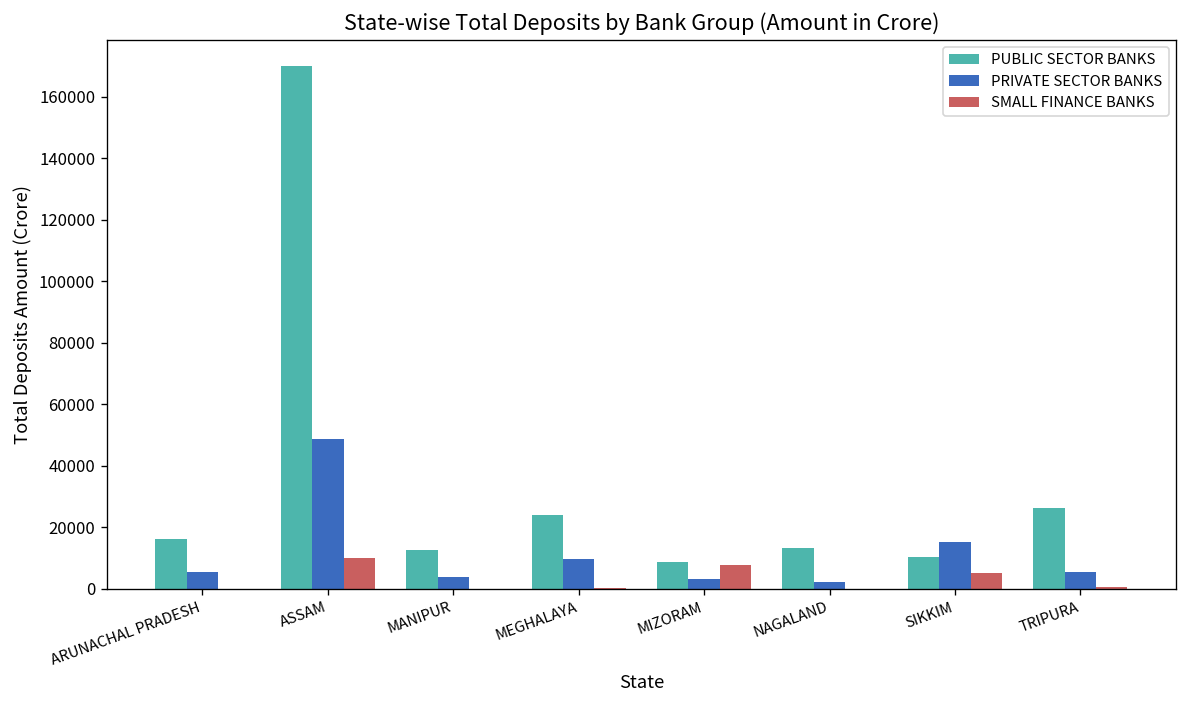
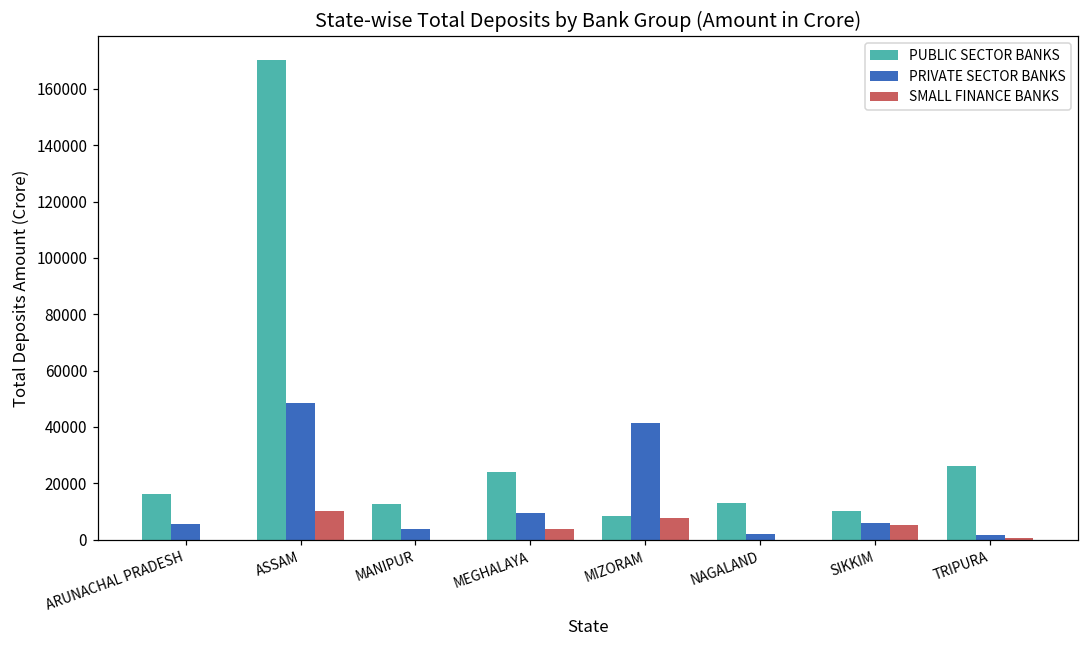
  {
    "PUBLIC SECTOR BANKS": {
      "ARUNACHAL PRADESH": 16000,
      "ASSAM": 170000,
      "MANIPUR": 13000,
      "MEGHALAYA": 24000,
      "MIZORAM": 9000,
      "NAGALAND": 13000,
      "SIKKIM": 10000,
      "TRIPURA": 26000
    },
    "PRIVATE SECTOR BANKS": {
      "ARUNACHAL PRADESH": 5000,
      "ASSAM": 49000,
      "MANIPUR": 4000,
      "MEGHALAYA": 10000,
-     "MIZORAM": 3000,
+     "MIZORAM": 41000,
      "NAGALAND": 2000,
-     "SIKKIM": 15000,
-     "TRIPURA": 5000
+     "SIKKIM": 6000,
+     "TRIPURA": 2000
    },
    "SMALL FINANCE BANKS": {
      "ASSAM": 10000,
-     "MEGHALAYA": 0,
+     "MEGHALAYA": 4000,
      "MIZORAM": 8000,
      "SIKKIM": 5000
    }
  }
